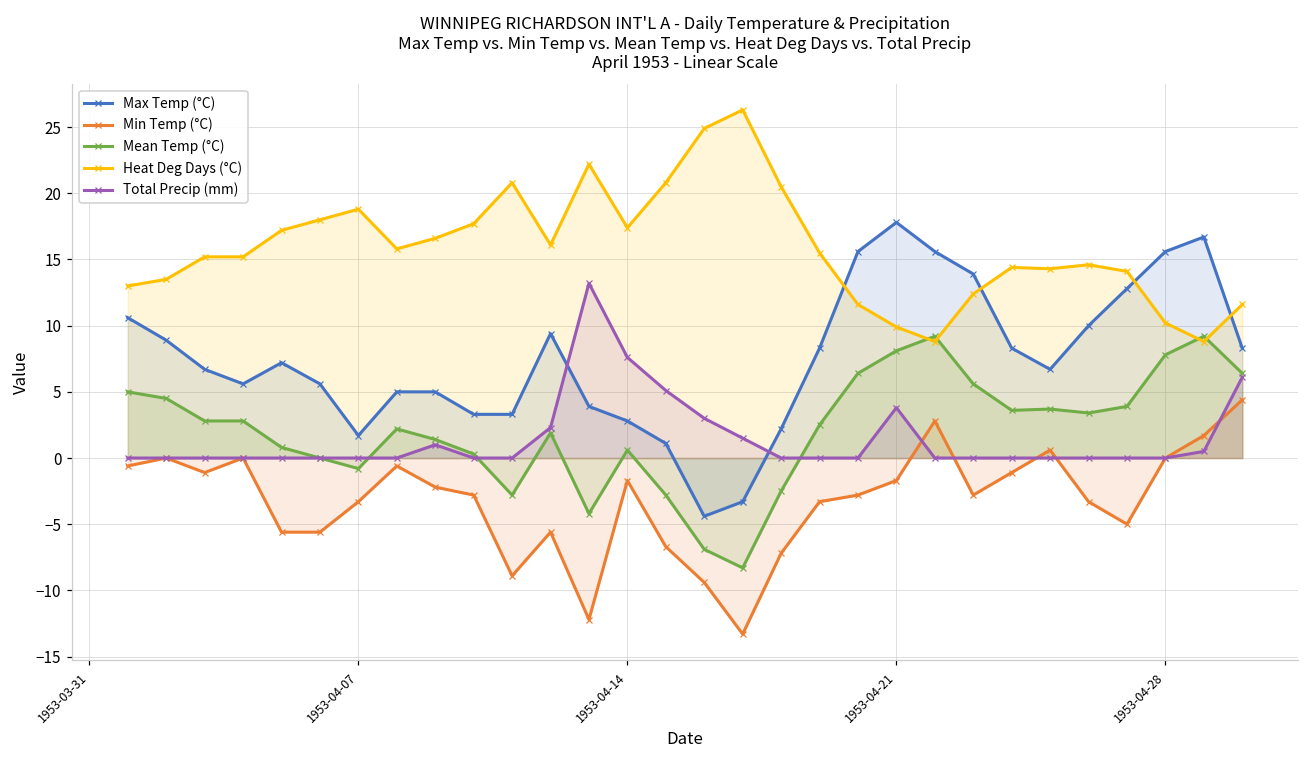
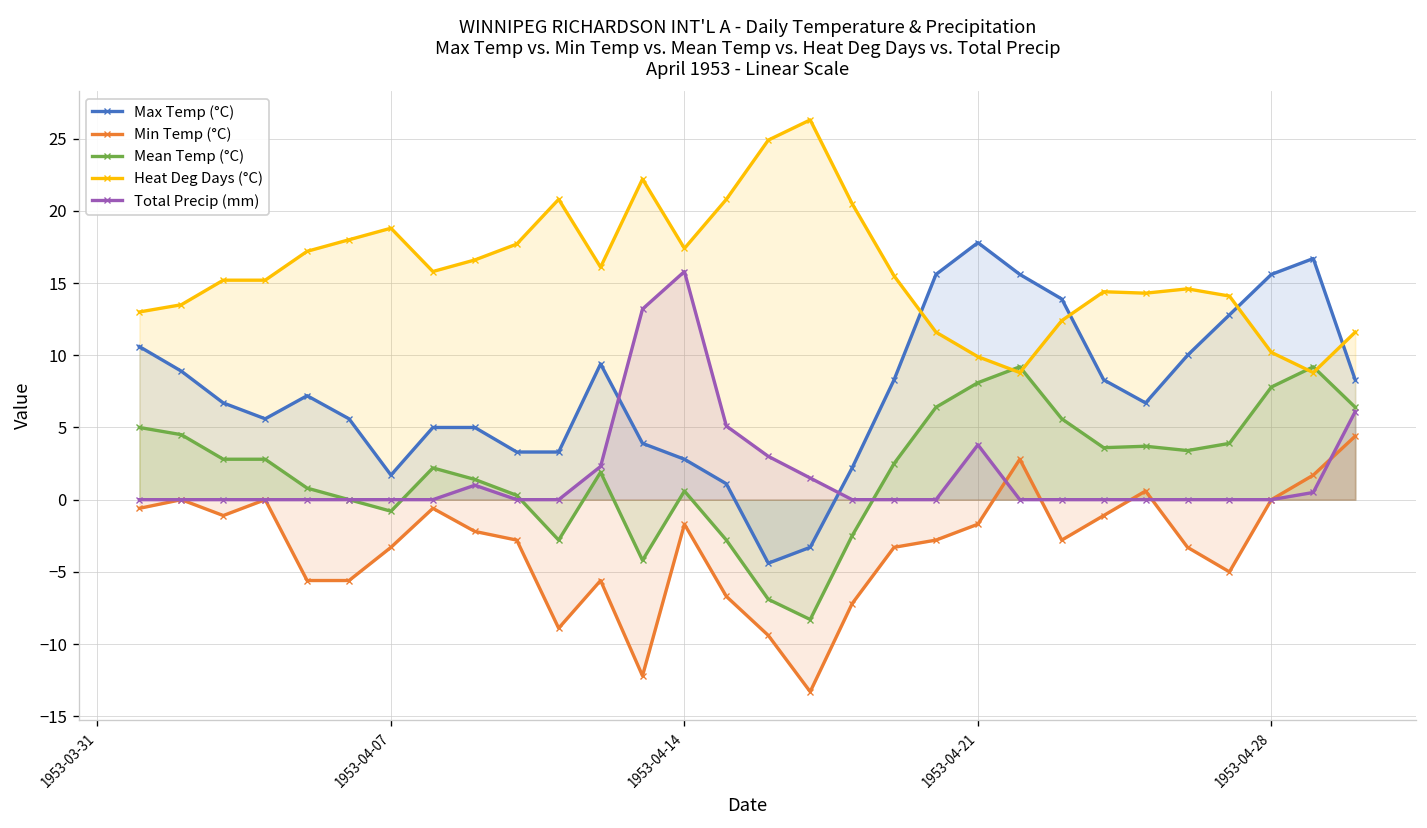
  {
    "Heat Deg Days (°C)": {
      "1953-04-07": 18.8,
      "1953-04-14": 17.4,
      "1953-04-21": 9.9,
      "1953-04-28": 10.2
    },
    "Total Precip (mm)": {
-     "1953-04-14": 7.6,
+     "1953-04-14": 15.8,
      "1953-04-21": 3.8
    }
  }
